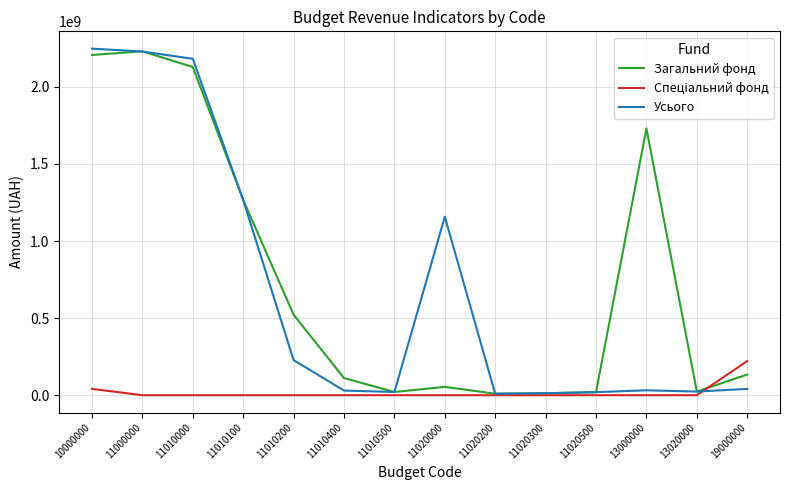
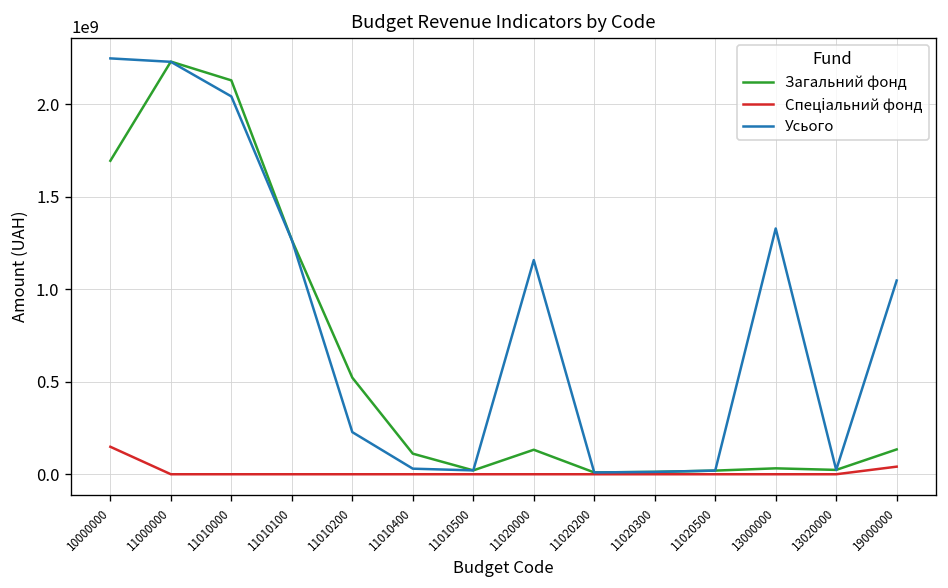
  {
    "Загальний фонд": {
-     "10000000": 2210000000,
+     "10000000": 1690000000,
      "11010000": 2130000000,
      "11010200": 520000000,
      "11010400": 110000000,
-     "11020000": 50000000,
-     "13000000": 1730000000,
+     "11020000": 130000000,
+     "13000000": 30000000,
      "19000000": 130000000
    },
    "Спеціальний фонд": {
-     "10000000": 40000000,
+     "10000000": 150000000,
      "11000000": 0,
      "11010000": 0,
      "11010100": 0,
      "11010200": 0,
      "11010400": 0,
      "11010500": 0,
      "11020000": 0,
      "11020500": 0,
      "13000000": 0,
      "13020000": 0,
-     "19000000": 220000000
+     "19000000": 40000000
    },
    "Усього": {
      "10000000": 2250000000,
-     "11010000": 2180000000,
+     "11010000": 2040000000,
      "11010200": 230000000,
      "11010400": 30000000,
      "11020000": 1160000000,
-     "13000000": 30000000,
-     "19000000": 40000000
+     "13000000": 1330000000,
+     "19000000": 1050000000
    }
  }
